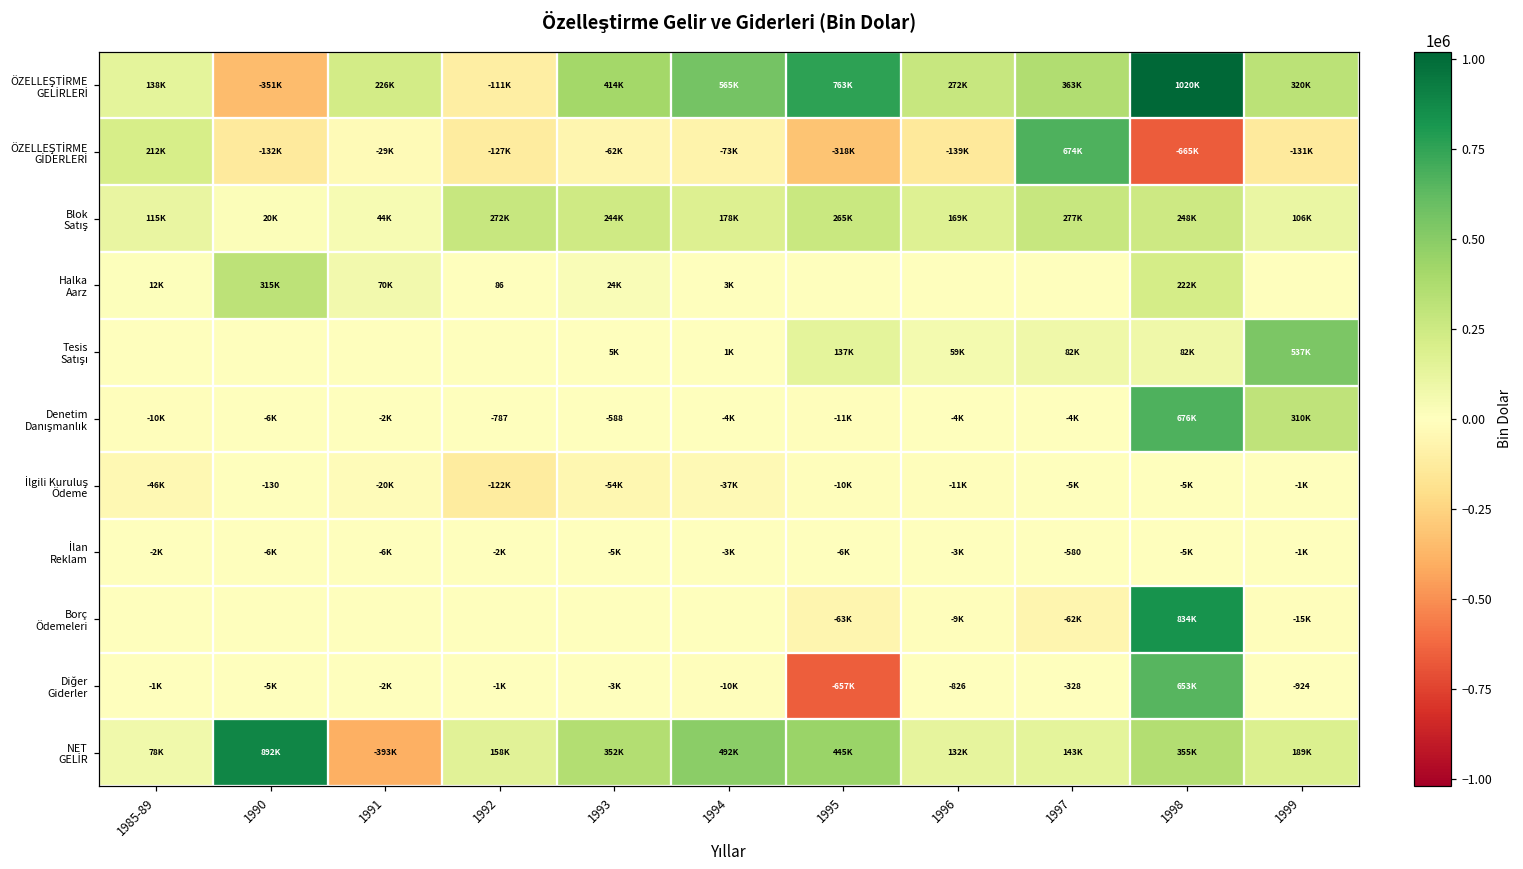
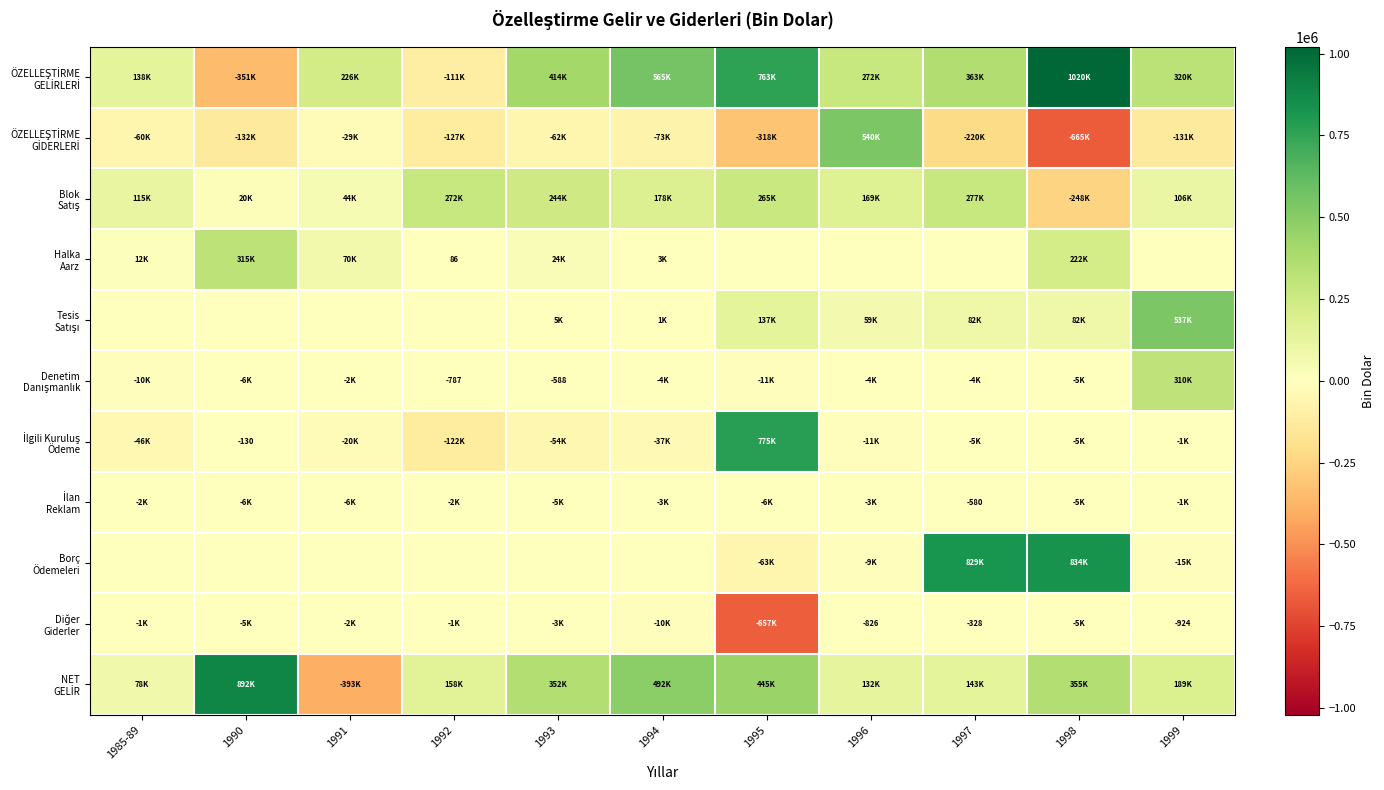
  {
    "ÖZELLEŞTİRME GELİRLERİ": {
      "1985-89": "138K",
      "1990": "-351K",
      "1991": "226K",
      "1992": "-111K",
      "1993": "414K",
      "1994": "565K",
      "1995": "763K",
      "1996": "272K",
      "1997": "363K",
      "1998": "1020K",
      "1999": "320K"
    },
    "ÖZELLEŞTİRME GİDERLERİ": {
-     "1985-89": "212K",
+     "1985-89": "-60K",
      "1990": "-132K",
      "1991": "-29K",
      "1992": "-127K",
      "1993": "-62K",
      "1994": "-73K",
      "1995": "-318K",
-     "1996": "-139K",
-     "1997": "674K",
+     "1996": "540K",
+     "1997": "-220K",
      "1998": "-665K",
      "1999": "-131K"
    },
    "Blok Satış": {
      "1985-89": "115K",
      "1990": "20K",
      "1991": "44K",
      "1992": "272K",
      "1993": "244K",
      "1994": "178K",
      "1995": "265K",
      "1996": "169K",
      "1997": "277K",
-     "1998": "248K",
+     "1998": "-248K",
      "1999": "106K"
    },
    "Halka Aarz": {
      "1985-89": "12K",
      "1990": "315K",
      "1991": "70K",
      "1992": "86",
      "1993": "24K",
      "1994": "3K",
      "1998": "222K"
    },
    "Tesis Satışı": {
      "1993": "5K",
      "1994": "1K",
      "1995": "137K",
      "1996": "59K",
      "1997": "82K",
      "1998": "82K",
      "1999": "537K"
    },
    "Denetim Danışmanlık": {
      "1985-89": "-10K",
      "1990": "-6K",
      "1991": "-2K",
      "1992": "-787",
      "1993": "-588",
      "1994": "-4K",
      "1995": "-11K",
      "1996": "-4K",
      "1997": "-4K",
-     "1998": "676K",
+     "1998": "-5K",
      "1999": "310K"
    },
    "İlgili Kuruluş Ödeme": {
      "1985-89": "-46K",
      "1990": "-130",
      "1991": "-20K",
      "1992": "-122K",
      "1993": "-54K",
      "1994": "-37K",
-     "1995": "-10K",
+     "1995": "775K",
      "1996": "-11K",
      "1997": "-5K",
      "1998": "-5K",
      "1999": "-1K"
    },
    "İlan Reklam": {
      "1985-89": "-2K",
      "1990": "-6K",
      "1991": "-6K",
      "1992": "-2K",
      "1993": "-5K",
      "1994": "-3K",
      "1995": "-6K",
      "1996": "-3K",
      "1997": "-580",
      "1998": "-5K",
      "1999": "-1K"
    },
    "Borç Ödemeleri": {
      "1995": "-63K",
      "1996": "-9K",
-     "1997": "-62K",
+     "1997": "829K",
      "1998": "834K",
      "1999": "-15K"
    },
    "Diğer Giderler": {
      "1985-89": "-1K",
      "1990": "-5K",
      "1991": "-2K",
      "1992": "-1K",
      "1993": "-3K",
      "1994": "-10K",
      "1995": "-657K",
      "1996": "-826",
      "1997": "-328",
-     "1998": "653K",
+     "1998": "-5K",
      "1999": "-924"
    },
    "NET GELİR": {
      "1985-89": "78K",
      "1990": "892K",
      "1991": "-393K",
      "1992": "158K",
      "1993": "352K",
      "1994": "492K",
      "1995": "445K",
      "1996": "132K",
      "1997": "143K",
      "1998": "355K",
      "1999": "189K"
    }
  }
